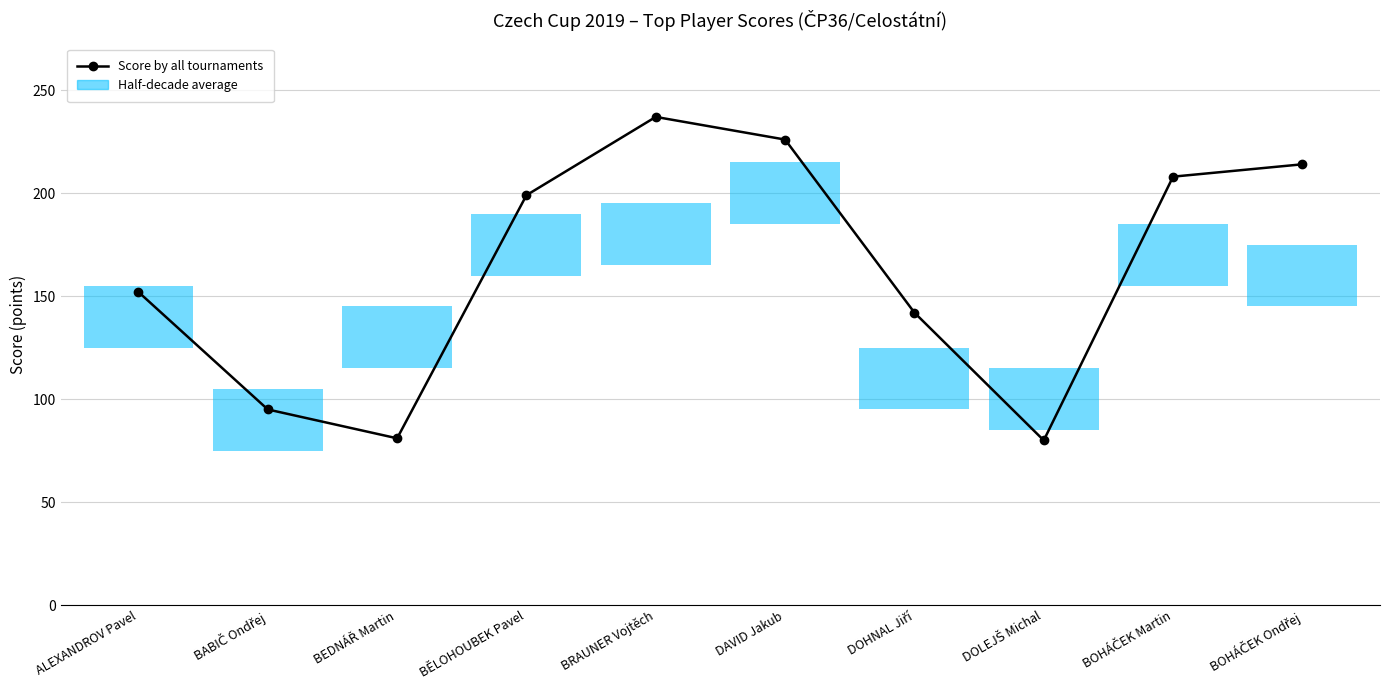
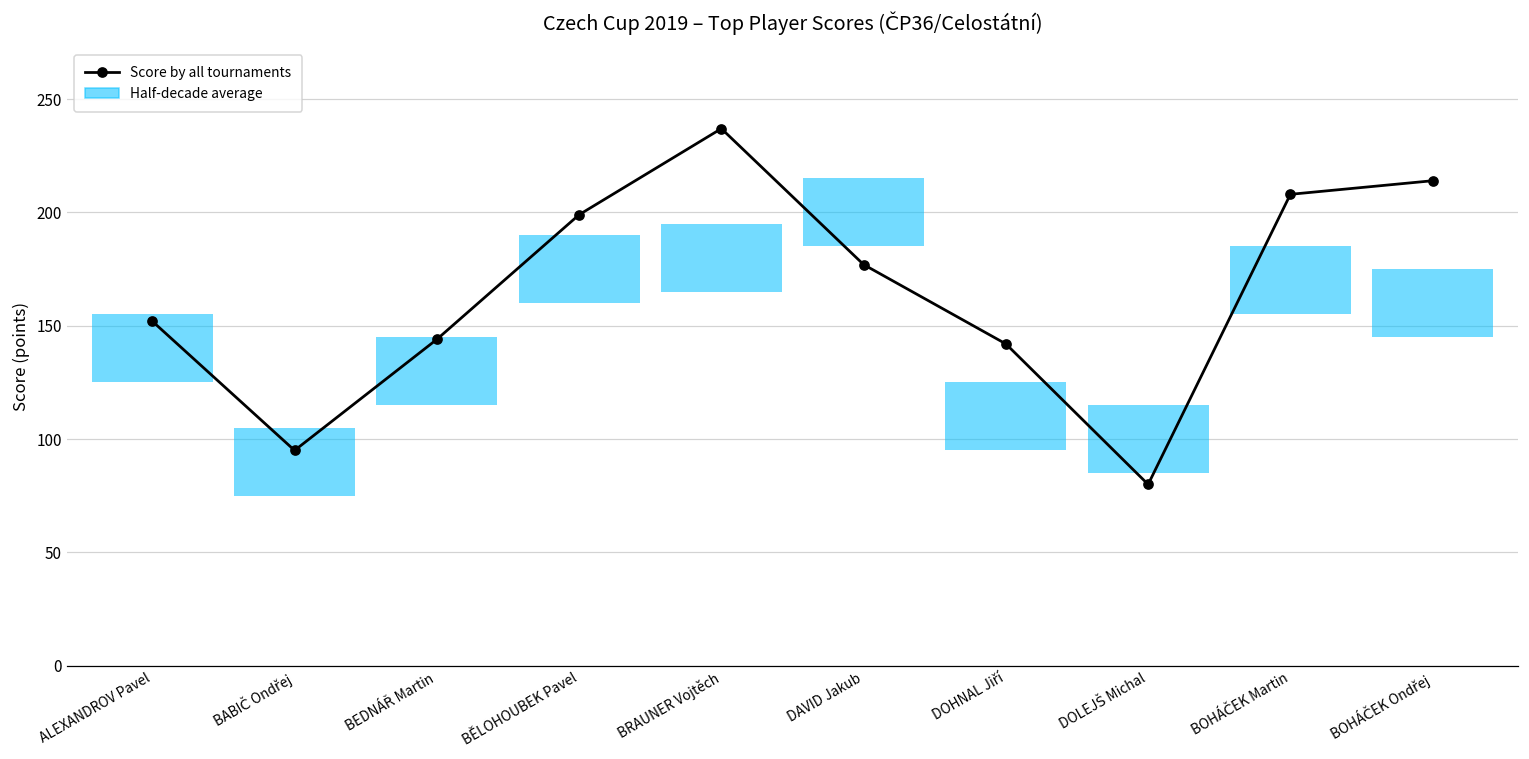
  {
    "Score by all tournaments": {
      "ALEXANDROV Pavel": 152,
      "BABIČ Ondřej": 95,
-     "BEDNÁŘ Martin": 81,
+     "BEDNÁŘ Martin": 144,
      "BĚLOHOUBEK Pavel": 199,
      "BRAUNER Vojtěch": 237,
-     "DAVID Jakub": 226,
+     "DAVID Jakub": 177,
      "DOHNAL Jiří": 142,
      "DOLEJŠ Michal": 80,
      "BOHÁČEK Martin": 208,
      "BOHÁČEK Ondřej": 214
    }
  }
